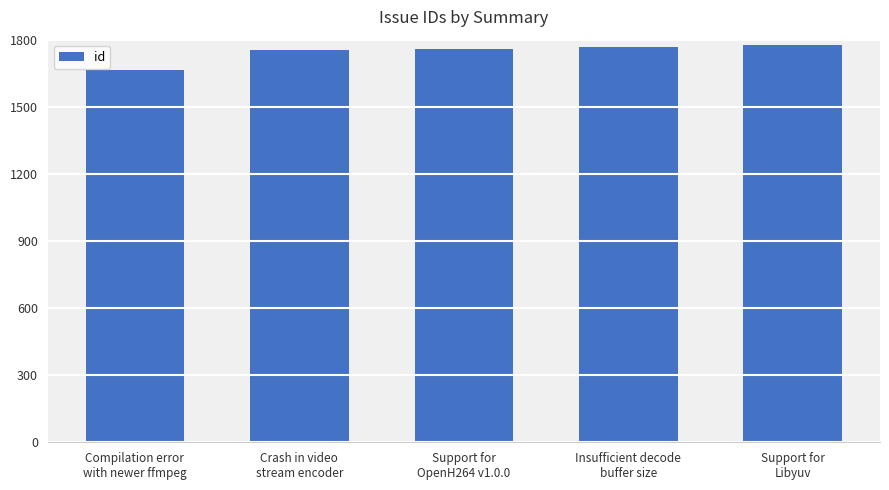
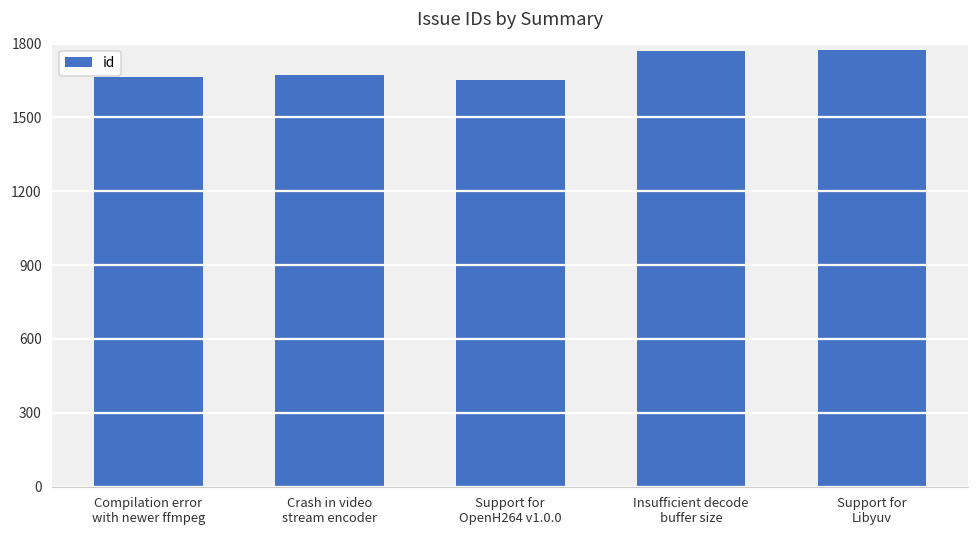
  {
    "Compilation error with newer ffmpeg": 1660,
-   "Crash in video stream encoder": 1750,
-   "Support for OpenH264 v1.0.0": 1760,
+   "Crash in video stream encoder": 1670,
+   "Support for OpenH264 v1.0.0": 1650,
    "Insufficient decode buffer size": 1770,
    "Support for Libyuv": 1780
  }
